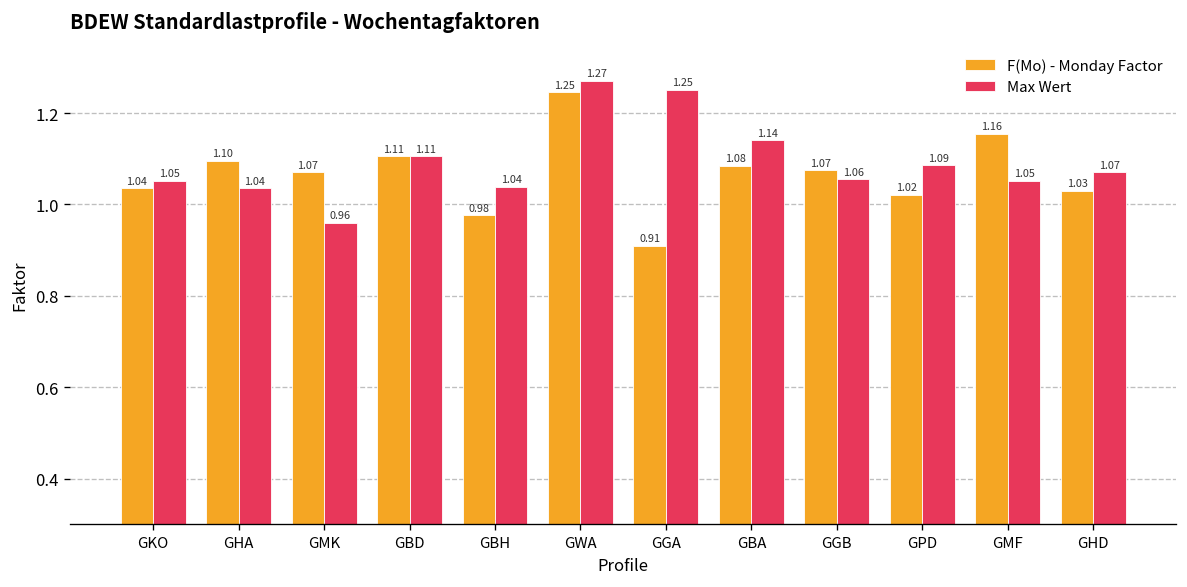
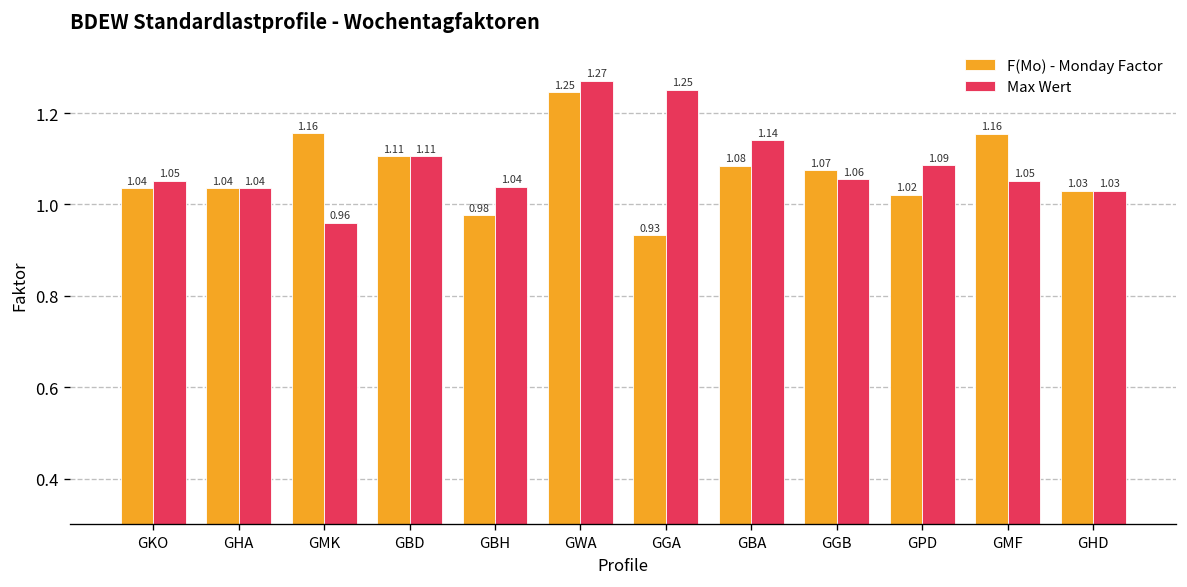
  {
    "F(Mo) - Monday Factor": {
      "GKO": 1.04,
-     "GHA": 1.10,
-     "GMK": 1.07,
+     "GHA": 1.04,
+     "GMK": 1.16,
      "GBD": 1.11,
      "GBH": 0.98,
      "GWA": 1.25,
-     "GGA": 0.91,
+     "GGA": 0.93,
      "GBA": 1.08,
      "GGB": 1.07,
      "GPD": 1.02,
      "GMF": 1.16,
      "GHD": 1.03
    },
    "Max Wert": {
      "GKO": 1.05,
      "GHA": 1.04,
      "GMK": 0.96,
      "GBD": 1.11,
      "GBH": 1.04,
      "GWA": 1.27,
      "GGA": 1.25,
      "GBA": 1.14,
      "GGB": 1.06,
      "GPD": 1.09,
      "GMF": 1.05,
-     "GHD": 1.07
+     "GHD": 1.03
    }
  }
